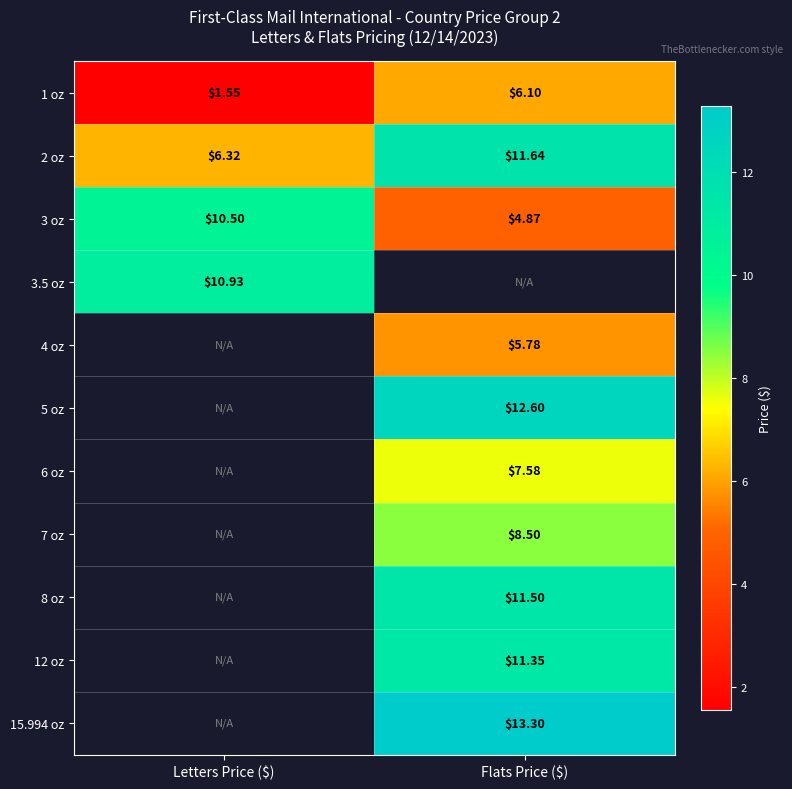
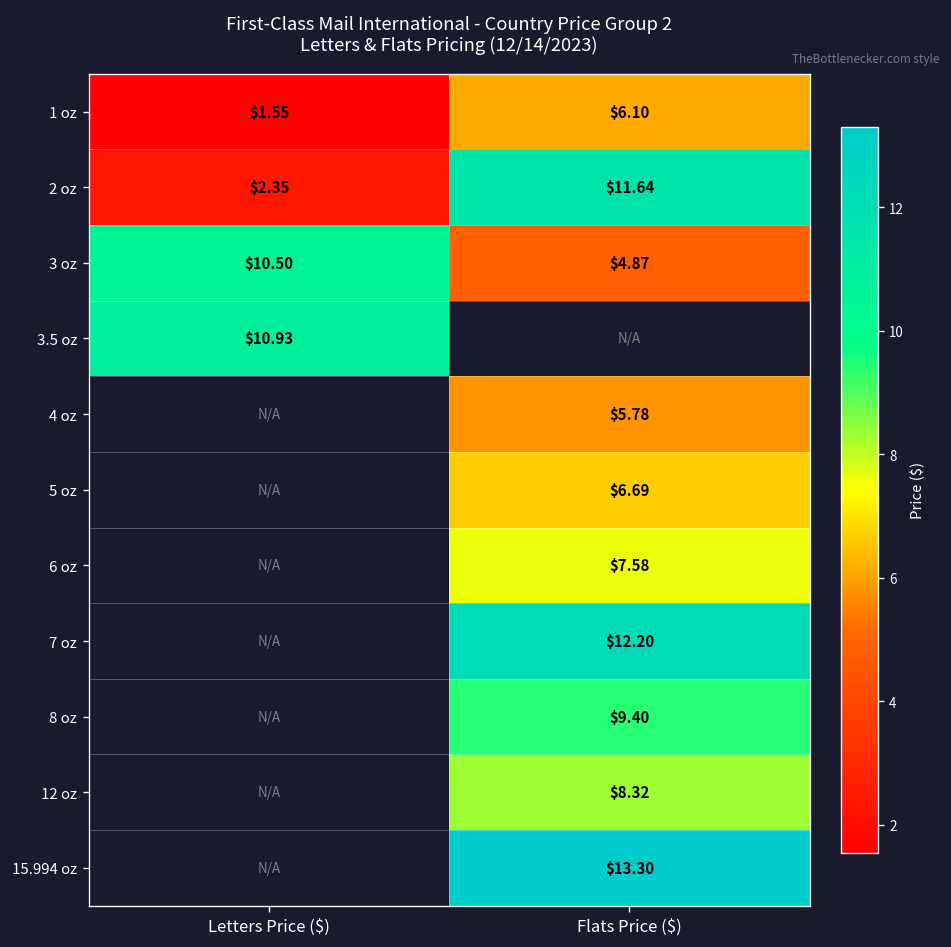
  {
    "1 oz": {
      "Letters Price ($)": "$1.55",
      "Flats Price ($)": "$6.10"
    },
    "2 oz": {
-     "Letters Price ($)": "$6.32",
+     "Letters Price ($)": "$2.35",
      "Flats Price ($)": "$11.64"
    },
    "3 oz": {
      "Letters Price ($)": "$10.50",
      "Flats Price ($)": "$4.87"
    },
    "3.5 oz": {
      "Letters Price ($)": "$10.93"
    },
    "4 oz": {
      "Flats Price ($)": "$5.78"
    },
    "5 oz": {
-     "Flats Price ($)": "$12.60"
+     "Flats Price ($)": "$6.69"
    },
    "6 oz": {
      "Flats Price ($)": "$7.58"
    },
    "7 oz": {
-     "Flats Price ($)": "$8.50"
+     "Flats Price ($)": "$12.20"
    },
    "8 oz": {
-     "Flats Price ($)": "$11.50"
+     "Flats Price ($)": "$9.40"
    },
    "12 oz": {
-     "Flats Price ($)": "$11.35"
+     "Flats Price ($)": "$8.32"
    },
    "15.994 oz": {
      "Flats Price ($)": "$13.30"
    }
  }
